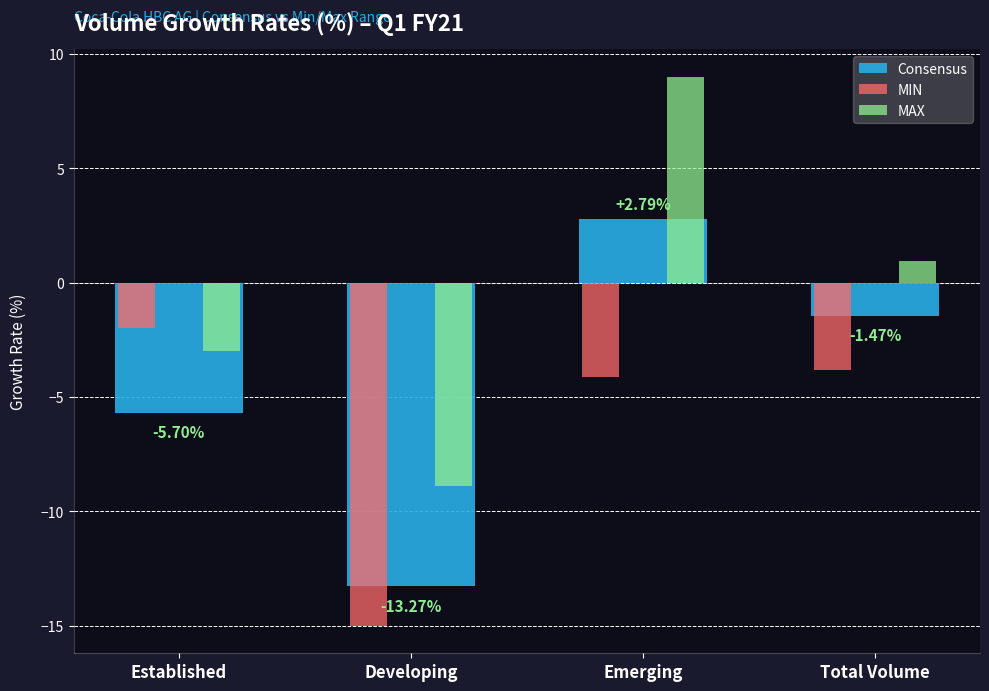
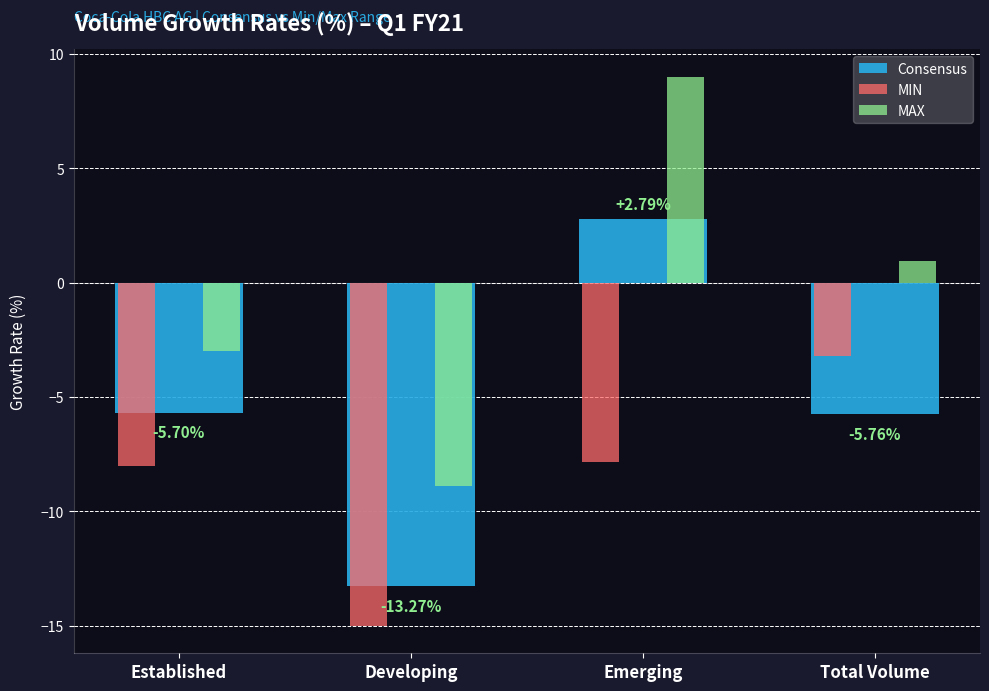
  {
    "Consensus": {
      "Established": "-5.70%",
      "Developing": "-13.27%",
      "Emerging": "+2.79%",
-     "Total Volume": "-1.47%"
+     "Total Volume": "-5.76%"
    },
    "MIN": {
-     "Established": "-2",
+     "Established": "-8",
      "Developing": "-15.0",
-     "Emerging": "-4.1",
-     "Total Volume": "-3.8"
+     "Emerging": "-7.8",
+     "Total Volume": "-3.2"
    },
    "MAX": {
      "Emerging": "9.0",
      "Total Volume": "1.0"
    }
  }
